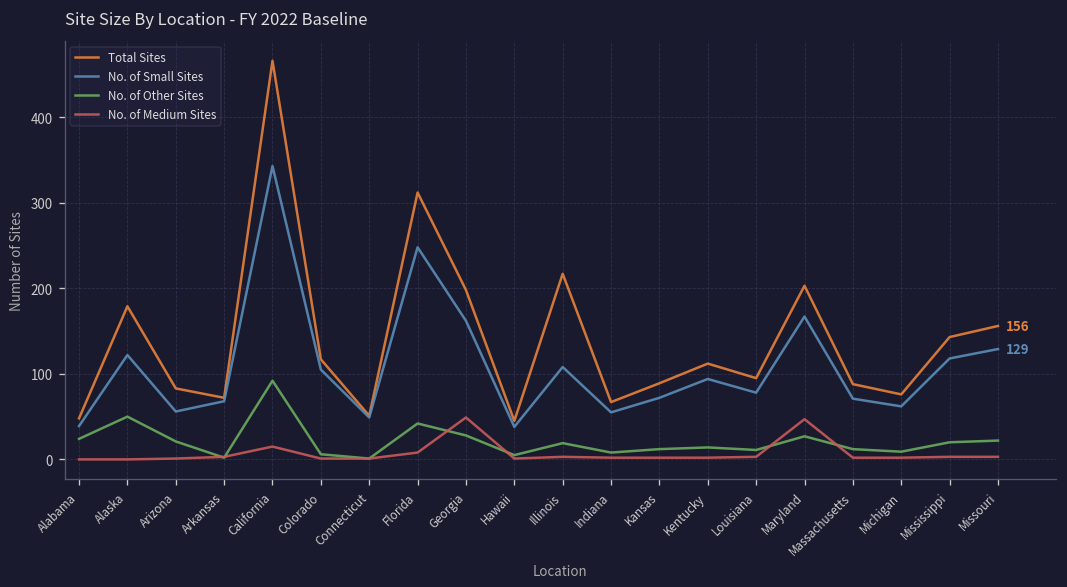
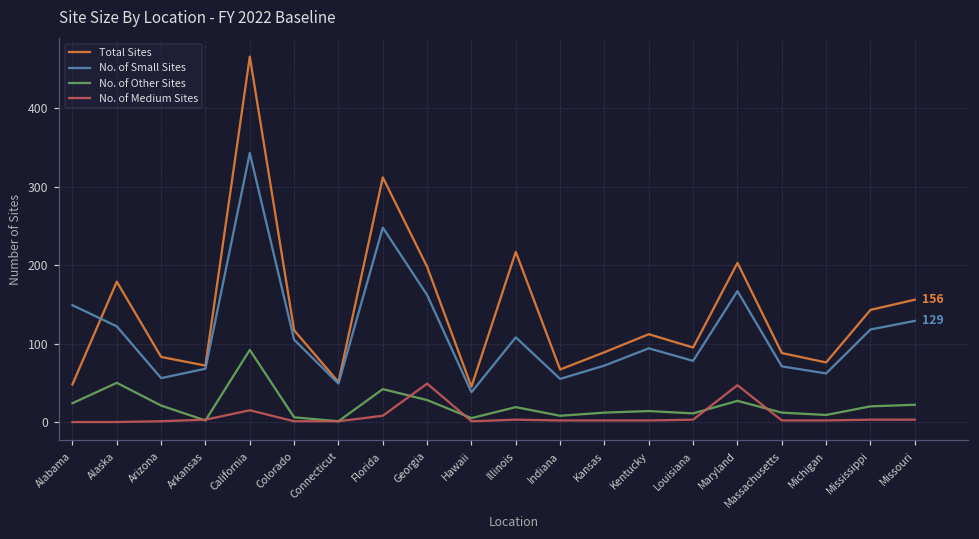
  {
    "Total Sites": {
      "Missouri": 156
    },
    "No. of Small Sites": {
-     "Alabama": 40,
+     "Alabama": 150,
      "Alaska": 120,
      "Arizona": 60,
      "Arkansas": 70,
      "California": 340,
      "Colorado": 110,
      "Florida": 250,
      "Georgia": 160,
      "Hawaii": 40,
      "Illinois": 110,
      "Indiana": 60,
      "Kansas": 70,
      "Kentucky": 90,
      "Louisiana": 80,
      "Maryland": 170,
      "Massachusetts": 70,
      "Michigan": 60,
      "Mississippi": 120
    },
    "No. of Other Sites": {
      "Alabama": 20,
      "Alaska": 50,
      "Arizona": 20,
      "California": 90,
      "Colorado": 10,
      "Florida": 40,
      "Georgia": 30,
      "Hawaii": 10,
      "Illinois": 20,
      "Indiana": 10,
      "Kansas": 10,
      "Kentucky": 10,
      "Louisiana": 10,
      "Maryland": 30,
      "Massachusetts": 10,
      "Michigan": 10,
      "Mississippi": 20,
      "Missouri": 20
    },
    "No. of Medium Sites": {
      "Alabama": 0,
      "Alaska": 0,
      "Arizona": 0,
      "California": 20,
      "Colorado": 0,
      "Florida": 10,
      "Georgia": 50,
      "Hawaii": 0,
      "Illinois": 0,
      "Indiana": 0,
      "Kansas": 0,
      "Kentucky": 0,
      "Louisiana": 0,
      "Maryland": 50,
      "Massachusetts": 0,
      "Michigan": 0,
      "Mississippi": 0,
      "Missouri": 0
    }
  }
